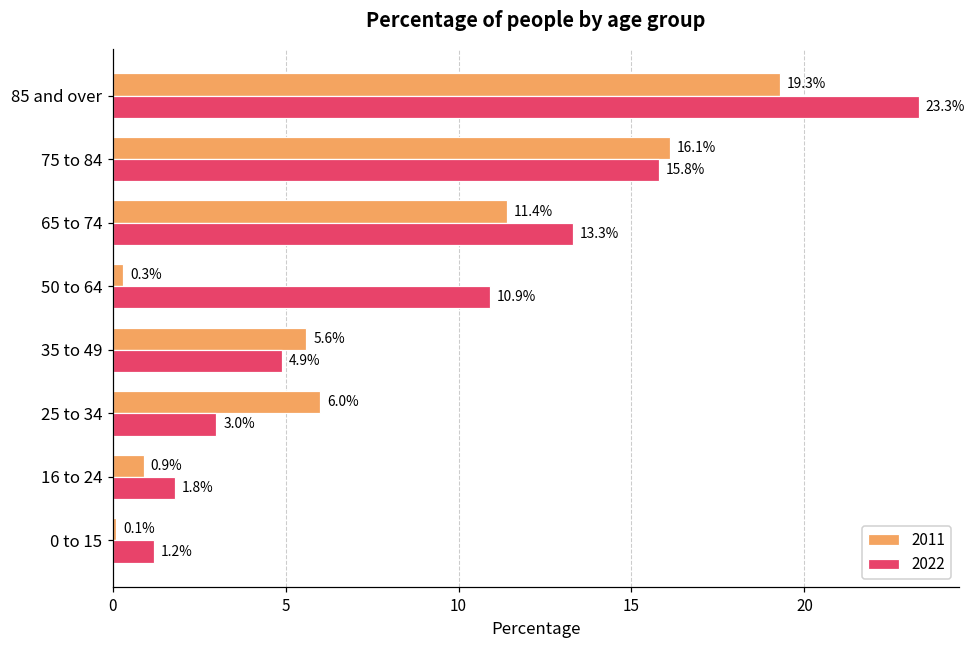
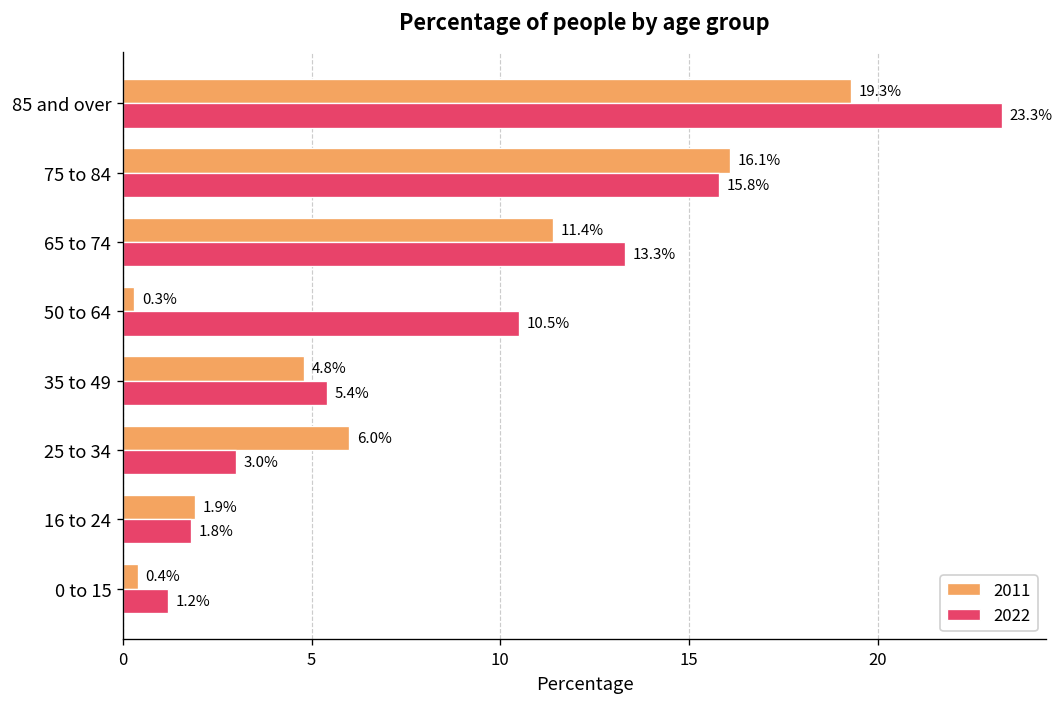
  {
    "2011": {
      "85 and over": "19.3%",
      "75 to 84": "16.1%",
      "65 to 74": "11.4%",
      "50 to 64": "0.3%",
-     "35 to 49": "5.6%",
+     "35 to 49": "4.8%",
      "25 to 34": "6.0%",
-     "16 to 24": "0.9%",
-     "0 to 15": "0.1%"
+     "16 to 24": "1.9%",
+     "0 to 15": "0.4%"
    },
    "2022": {
      "85 and over": "23.3%",
      "75 to 84": "15.8%",
      "65 to 74": "13.3%",
-     "50 to 64": "10.9%",
-     "35 to 49": "4.9%",
+     "50 to 64": "10.5%",
+     "35 to 49": "5.4%",
      "25 to 34": "3.0%",
      "16 to 24": "1.8%",
      "0 to 15": "1.2%"
    }
  }
